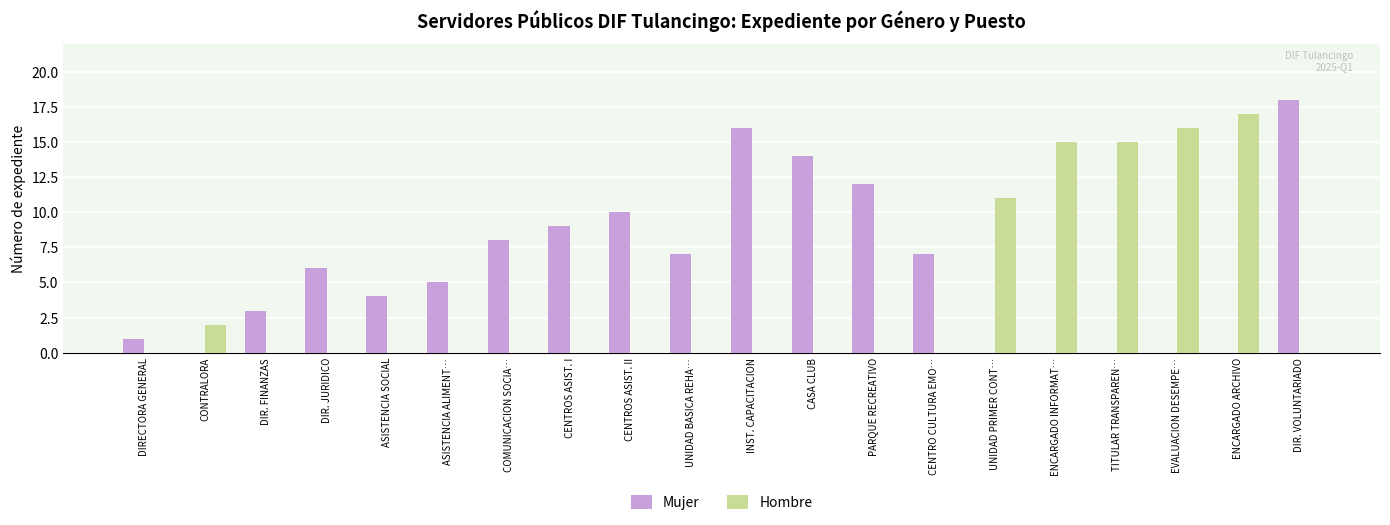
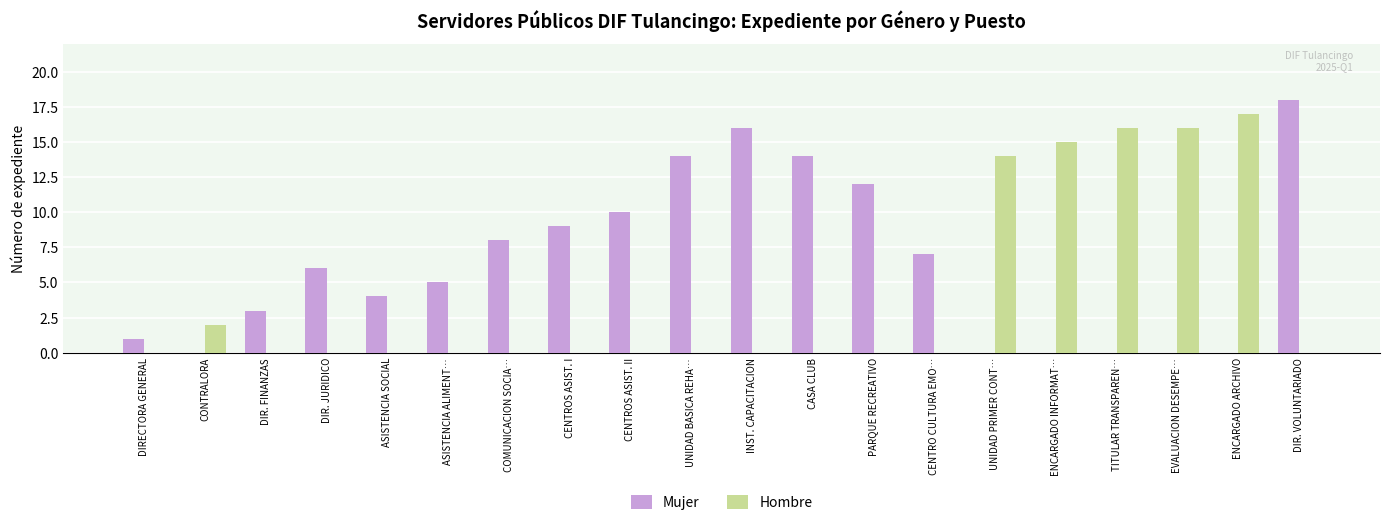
  {
    "Mujer": {
      "DIRECTORA GENERAL": 1,
      "CONTRALORA": 0,
      "DIR. FINANZAS": 3,
      "DIR. JURIDICO": 6,
      "ASISTENCIA SOCIAL": 4,
      "ASISTENCIA ALIMENT…": 5,
      "COMUNICACION SOCIA…": 8,
      "CENTROS ASIST. I": 9,
      "CENTROS ASIST. II": 10,
-     "UNIDAD BASICA REHA…": 7,
+     "UNIDAD BASICA REHA…": 14,
      "INST. CAPACITACION": 16,
      "CASA CLUB": 14,
      "PARQUE RECREATIVO": 12,
      "CENTRO CULTURA EMO…": 7,
      "UNIDAD PRIMER CONT…": 0,
      "ENCARGADO INFORMAT…": 0,
      "TITULAR TRANSPAREN…": 0,
      "EVALUACION DESEMPE…": 0,
      "ENCARGADO ARCHIVO": 0,
      "DIR. VOLUNTARIADO": 18
    },
    "Hombre": {
      "DIRECTORA GENERAL": 0,
      "CONTRALORA": 2,
      "DIR. FINANZAS": 0,
      "DIR. JURIDICO": 0,
      "ASISTENCIA SOCIAL": 0,
      "ASISTENCIA ALIMENT…": 0,
      "COMUNICACION SOCIA…": 0,
      "CENTROS ASIST. I": 0,
      "CENTROS ASIST. II": 0,
      "UNIDAD BASICA REHA…": 0,
      "INST. CAPACITACION": 0,
      "CASA CLUB": 0,
      "PARQUE RECREATIVO": 0,
      "CENTRO CULTURA EMO…": 0,
-     "UNIDAD PRIMER CONT…": 11,
+     "UNIDAD PRIMER CONT…": 14,
      "ENCARGADO INFORMAT…": 15,
-     "TITULAR TRANSPAREN…": 15,
+     "TITULAR TRANSPAREN…": 16,
      "EVALUACION DESEMPE…": 16,
      "ENCARGADO ARCHIVO": 17,
      "DIR. VOLUNTARIADO": 0
    }
  }
